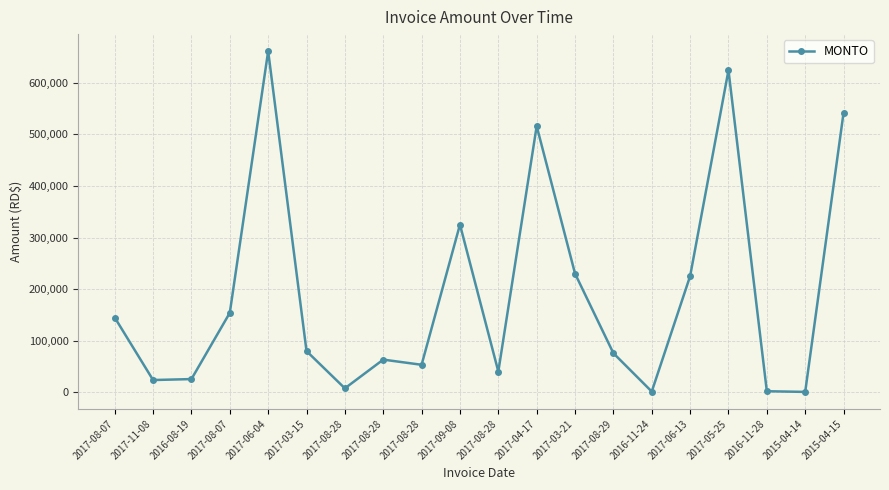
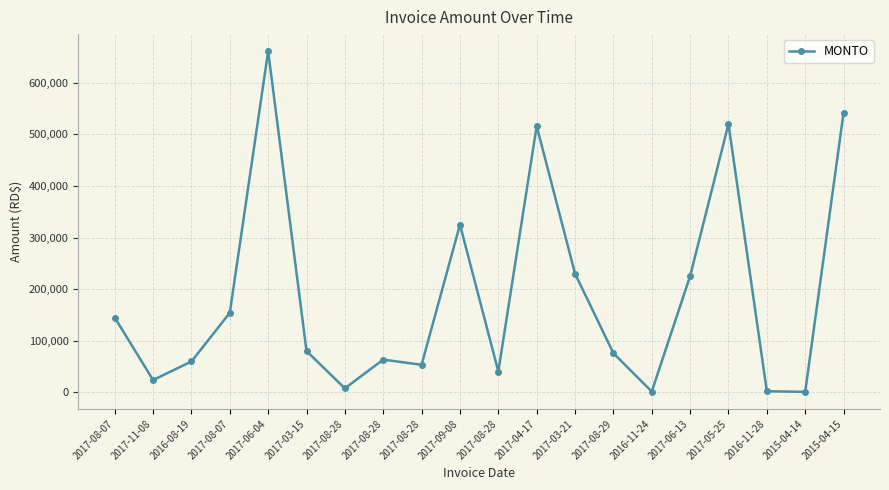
  {
    "2017-11-08": "20,000",
-   "2016-08-19": "30,000",
+   "2016-08-19": "60,000",
    "2017-06-04": "660,000",
    "2017-03-15": "80,000",
    "2017-09-08": "330,000",
    "2017-04-17": "520,000",
    "2017-03-21": "230,000",
    "2017-08-29": "80,000",
    "2016-11-24": "0",
    "2017-06-13": "230,000",
-   "2017-05-25": "620,000",
+   "2017-05-25": "520,000",
    "2016-11-28": "0",
    "2015-04-14": "0",
    "2015-04-15": "540,000"
  }
